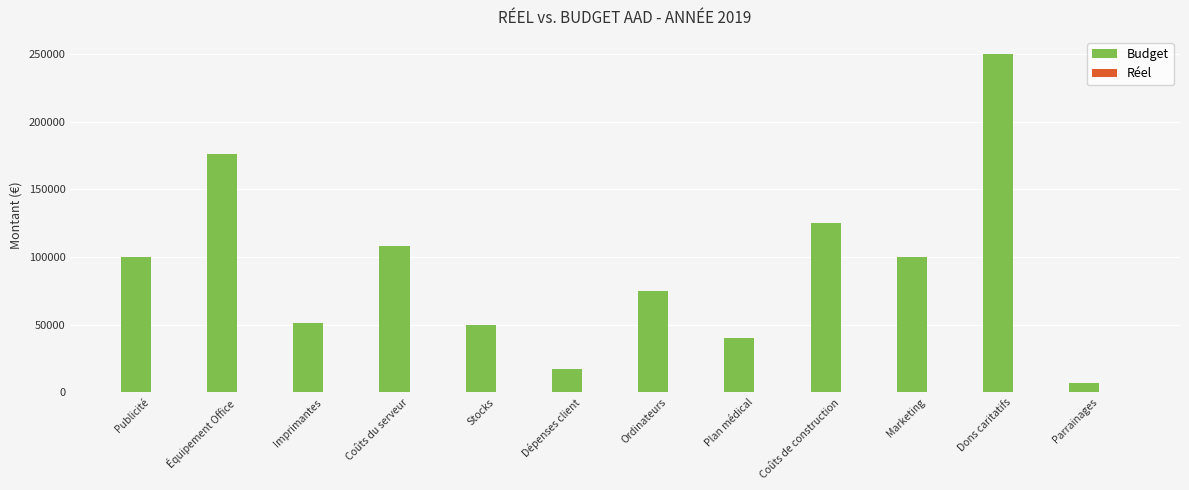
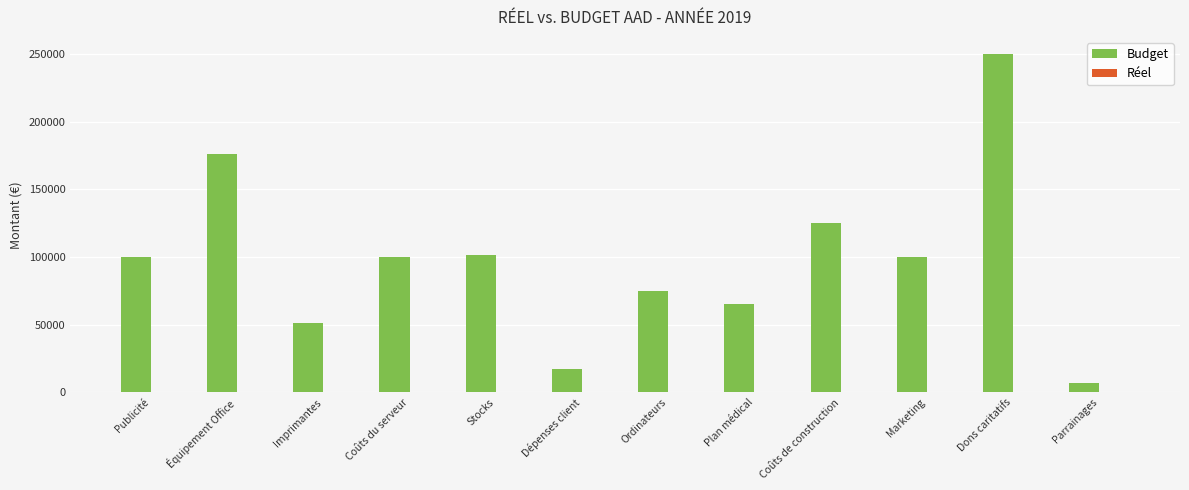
  {
    "Budget": {
      "Publicité": 100000,
      "Équipement Office": 176000,
      "Imprimantes": 51000,
-     "Coûts du serveur": 108000,
-     "Stocks": 50000,
+     "Coûts du serveur": 100000,
+     "Stocks": 102000,
      "Dépenses client": 18000,
      "Ordinateurs": 75000,
-     "Plan médical": 40000,
+     "Plan médical": 65000,
      "Coûts de construction": 125000,
      "Marketing": 100000,
      "Dons caritatifs": 250000,
      "Parrainages": 7000
    },
    "Réel": {
      "Publicité": 0,
      "Équipement Office": 0,
      "Imprimantes": 0,
      "Coûts du serveur": 0,
      "Stocks": 0,
      "Dépenses client": 0,
      "Ordinateurs": 0,
      "Plan médical": 0,
      "Coûts de construction": 0,
      "Marketing": 0,
      "Dons caritatifs": 0,
      "Parrainages": 0
    }
  }
